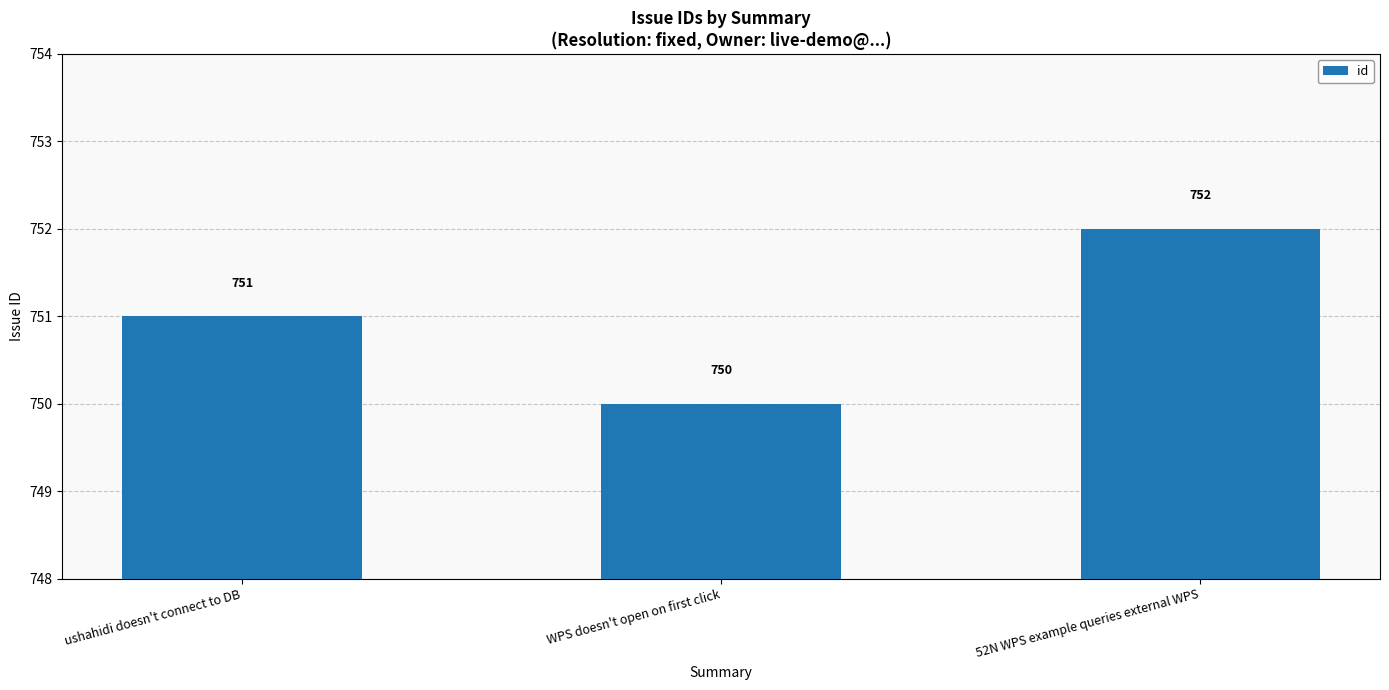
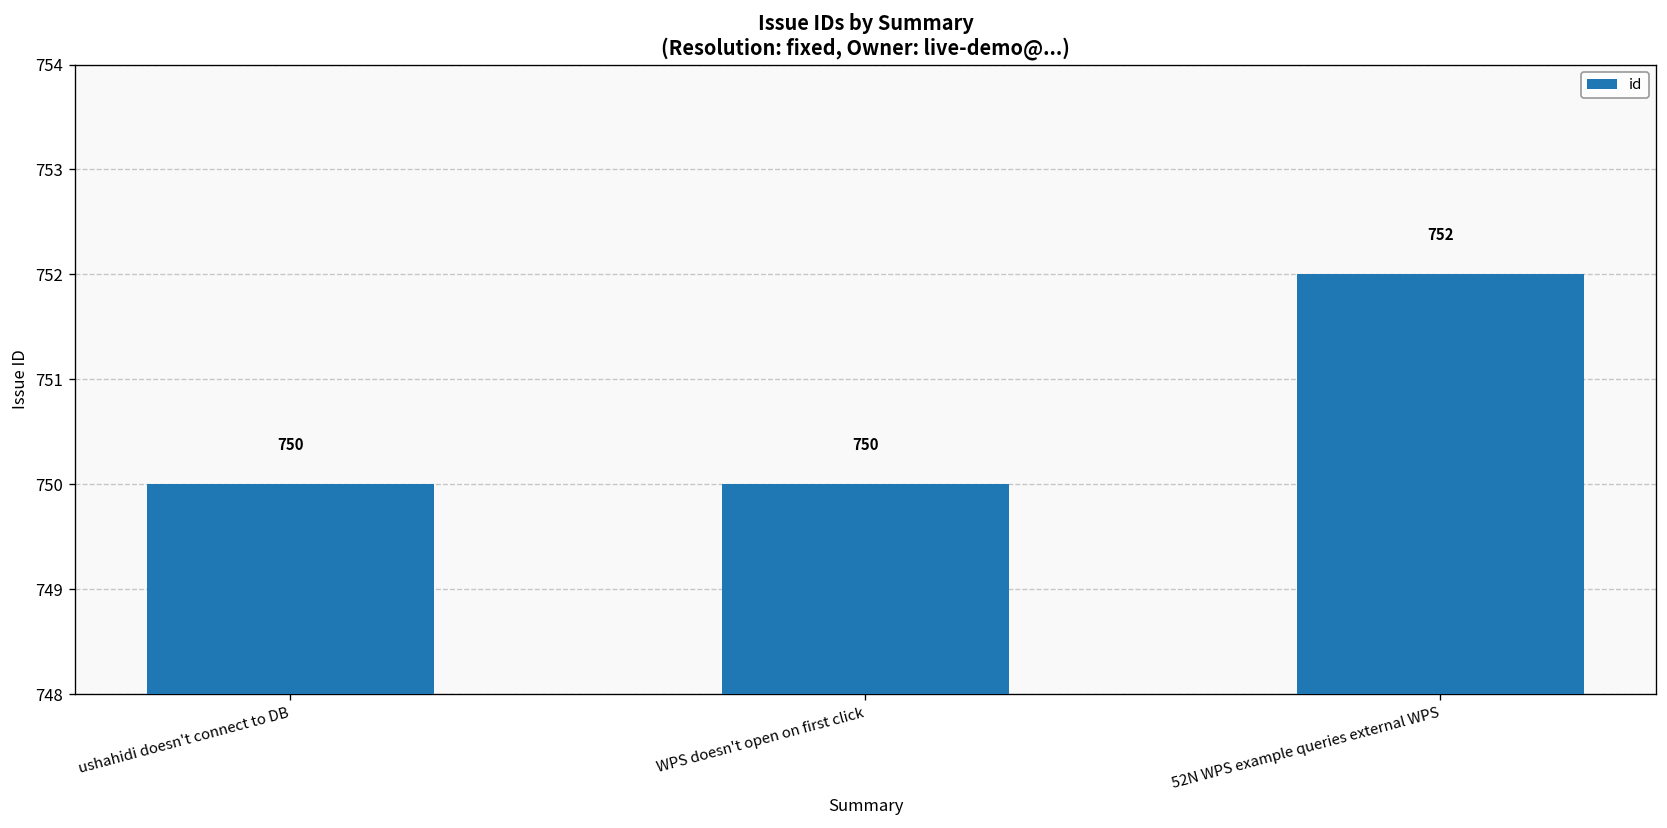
  {
-   "ushahidi doesn't connect to DB": 751
+   "ushahidi doesn't connect to DB": 750
  }
